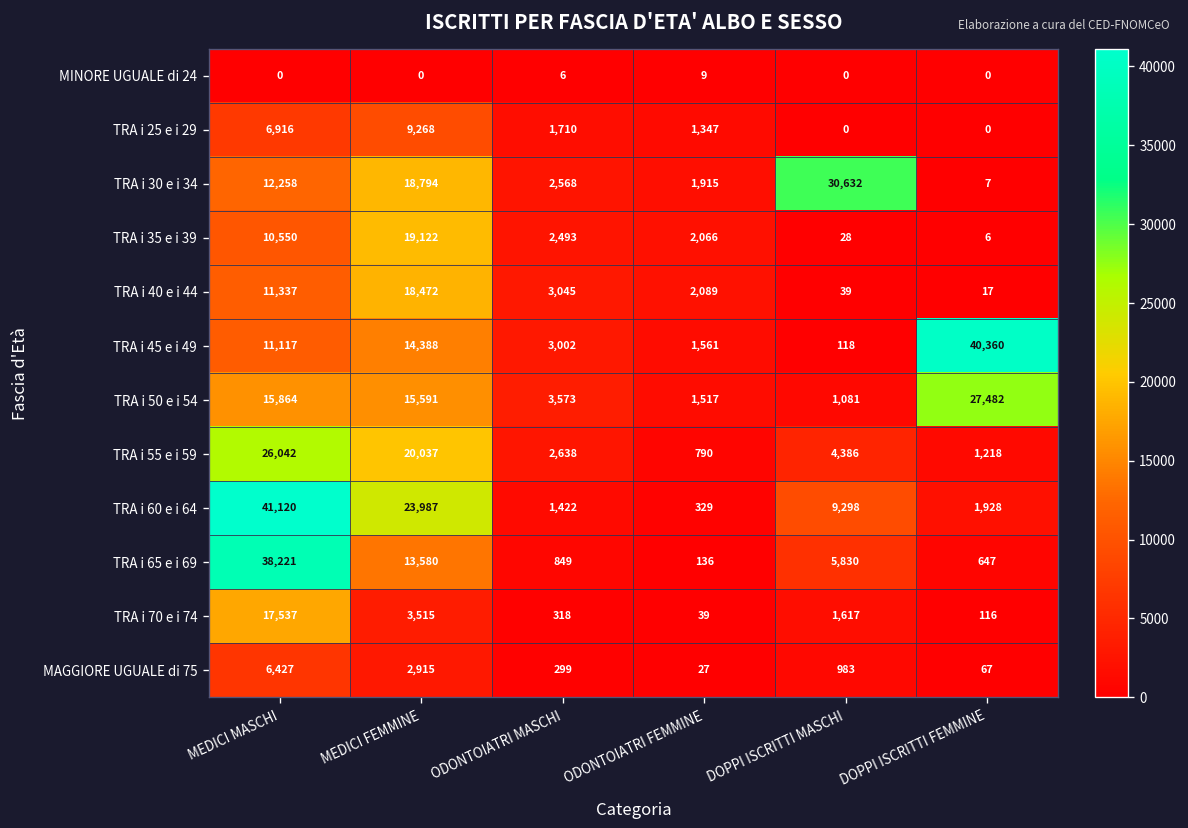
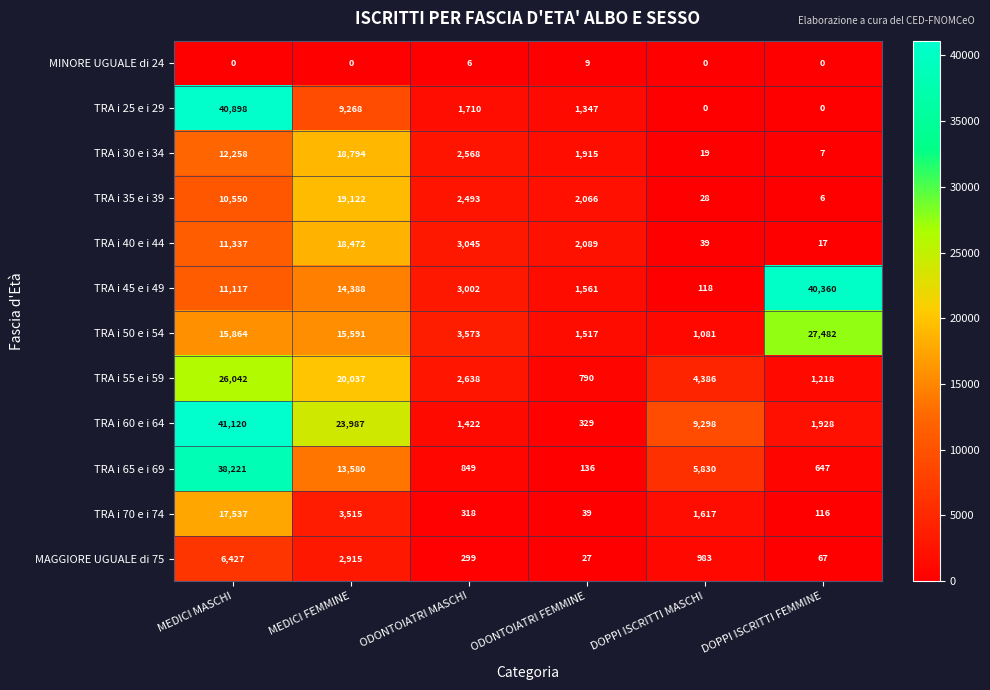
  {
    "MINORE UGUALE di 24": {
      "MEDICI MASCHI": "0",
      "MEDICI FEMMINE": "0",
      "ODONTOIATRI MASCHI": "6",
      "ODONTOIATRI FEMMINE": "9",
      "DOPPI ISCRITTI MASCHI": "0",
      "DOPPI ISCRITTI FEMMINE": "0"
    },
    "TRA i 25 e i 29": {
-     "MEDICI MASCHI": "6,916",
+     "MEDICI MASCHI": "40,898",
      "MEDICI FEMMINE": "9,268",
      "ODONTOIATRI MASCHI": "1,710",
      "ODONTOIATRI FEMMINE": "1,347",
      "DOPPI ISCRITTI MASCHI": "0",
      "DOPPI ISCRITTI FEMMINE": "0"
    },
    "TRA i 30 e i 34": {
      "MEDICI MASCHI": "12,258",
      "MEDICI FEMMINE": "18,794",
      "ODONTOIATRI MASCHI": "2,568",
      "ODONTOIATRI FEMMINE": "1,915",
-     "DOPPI ISCRITTI MASCHI": "30,632",
+     "DOPPI ISCRITTI MASCHI": "19",
      "DOPPI ISCRITTI FEMMINE": "7"
    },
    "TRA i 35 e i 39": {
      "MEDICI MASCHI": "10,550",
      "MEDICI FEMMINE": "19,122",
      "ODONTOIATRI MASCHI": "2,493",
      "ODONTOIATRI FEMMINE": "2,066",
      "DOPPI ISCRITTI MASCHI": "28",
      "DOPPI ISCRITTI FEMMINE": "6"
    },
    "TRA i 40 e i 44": {
      "MEDICI MASCHI": "11,337",
      "MEDICI FEMMINE": "18,472",
      "ODONTOIATRI MASCHI": "3,045",
      "ODONTOIATRI FEMMINE": "2,089",
      "DOPPI ISCRITTI MASCHI": "39",
      "DOPPI ISCRITTI FEMMINE": "17"
    },
    "TRA i 45 e i 49": {
      "MEDICI MASCHI": "11,117",
      "MEDICI FEMMINE": "14,388",
      "ODONTOIATRI MASCHI": "3,002",
      "ODONTOIATRI FEMMINE": "1,561",
      "DOPPI ISCRITTI MASCHI": "118",
      "DOPPI ISCRITTI FEMMINE": "40,360"
    },
    "TRA i 50 e i 54": {
      "MEDICI MASCHI": "15,864",
      "MEDICI FEMMINE": "15,591",
      "ODONTOIATRI MASCHI": "3,573",
      "ODONTOIATRI FEMMINE": "1,517",
      "DOPPI ISCRITTI MASCHI": "1,081",
      "DOPPI ISCRITTI FEMMINE": "27,482"
    },
    "TRA i 55 e i 59": {
      "MEDICI MASCHI": "26,042",
      "MEDICI FEMMINE": "20,037",
      "ODONTOIATRI MASCHI": "2,638",
      "ODONTOIATRI FEMMINE": "790",
      "DOPPI ISCRITTI MASCHI": "4,386",
      "DOPPI ISCRITTI FEMMINE": "1,218"
    },
    "TRA i 60 e i 64": {
      "MEDICI MASCHI": "41,120",
      "MEDICI FEMMINE": "23,987",
      "ODONTOIATRI MASCHI": "1,422",
      "ODONTOIATRI FEMMINE": "329",
      "DOPPI ISCRITTI MASCHI": "9,298",
      "DOPPI ISCRITTI FEMMINE": "1,928"
    },
    "TRA i 65 e i 69": {
      "MEDICI MASCHI": "38,221",
      "MEDICI FEMMINE": "13,580",
      "ODONTOIATRI MASCHI": "849",
      "ODONTOIATRI FEMMINE": "136",
      "DOPPI ISCRITTI MASCHI": "5,830",
      "DOPPI ISCRITTI FEMMINE": "647"
    },
    "TRA i 70 e i 74": {
      "MEDICI MASCHI": "17,537",
      "MEDICI FEMMINE": "3,515",
      "ODONTOIATRI MASCHI": "318",
      "ODONTOIATRI FEMMINE": "39",
      "DOPPI ISCRITTI MASCHI": "1,617",
      "DOPPI ISCRITTI FEMMINE": "116"
    },
    "MAGGIORE UGUALE di 75": {
      "MEDICI MASCHI": "6,427",
      "MEDICI FEMMINE": "2,915",
      "ODONTOIATRI MASCHI": "299",
      "ODONTOIATRI FEMMINE": "27",
      "DOPPI ISCRITTI MASCHI": "983",
      "DOPPI ISCRITTI FEMMINE": "67"
    }
  }
